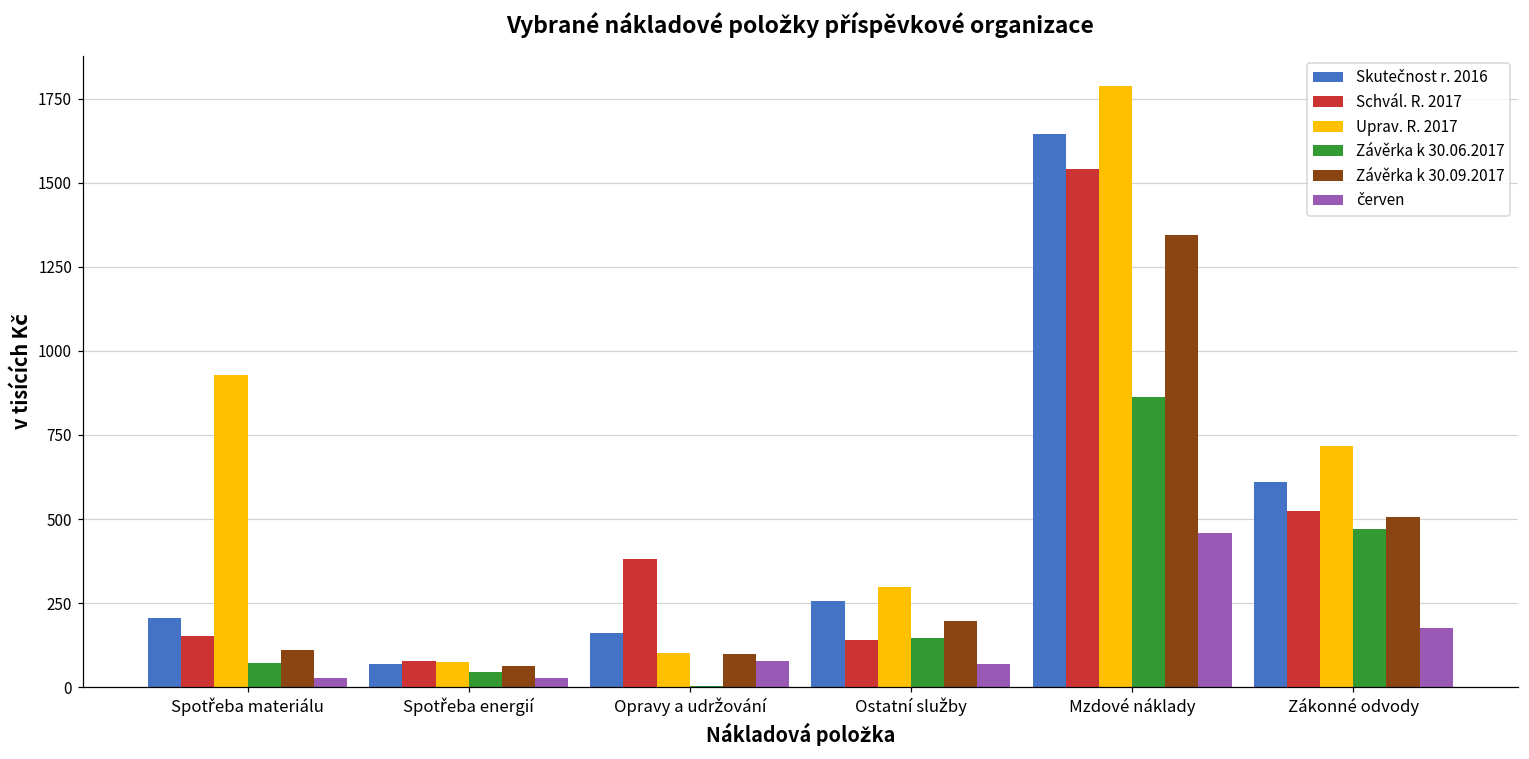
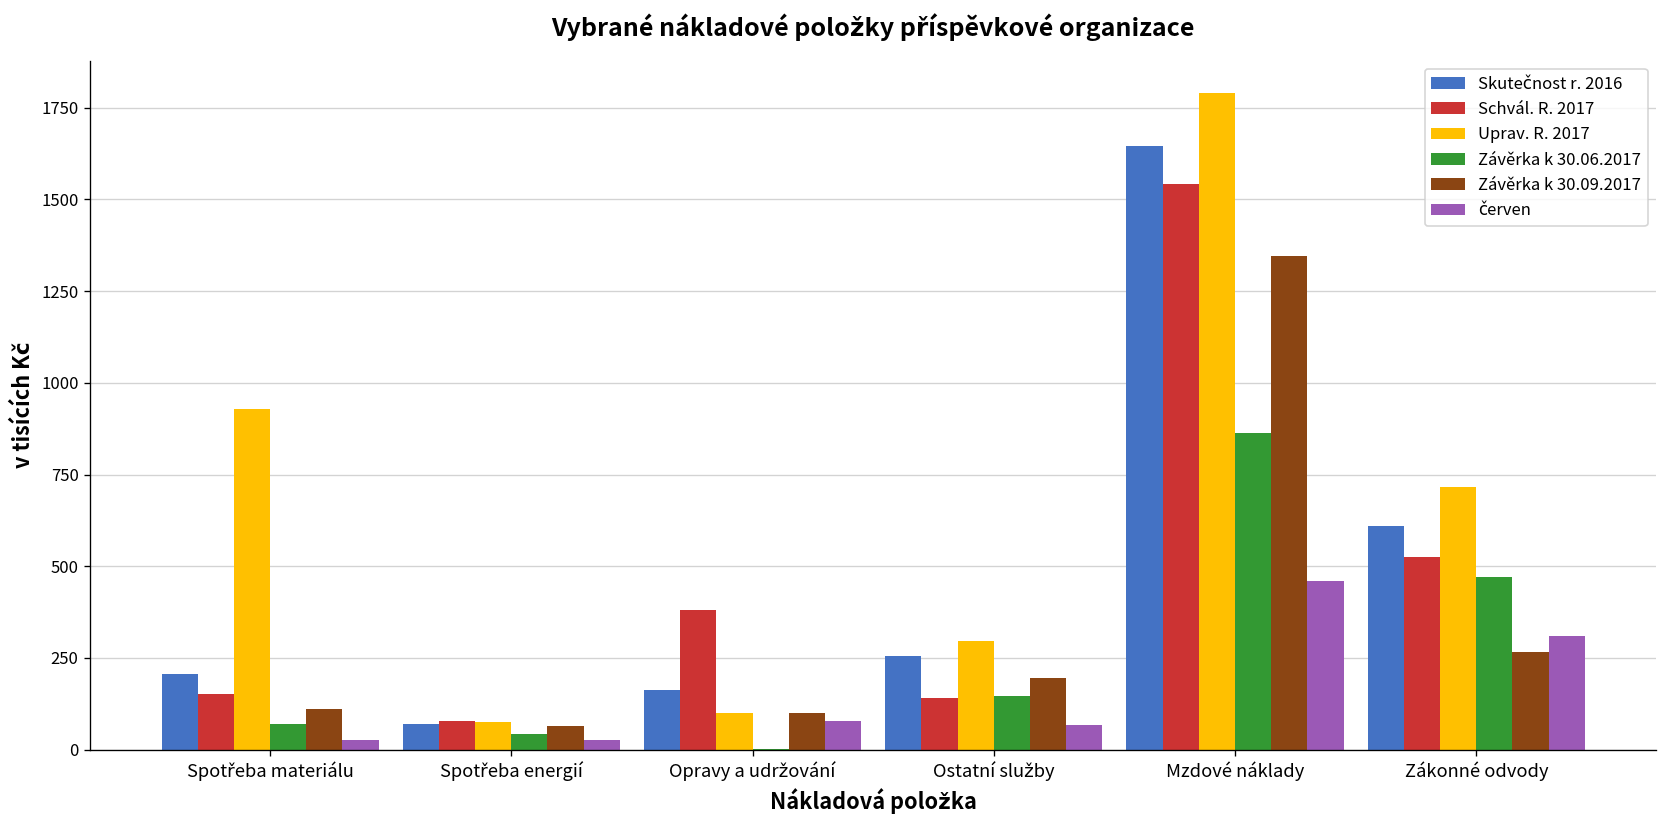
  {
    "Skutečnost r. 2016": {
      "Spotřeba materiálu": 210,
      "Spotřeba energií": 70,
      "Opravy a udržování": 160,
      "Ostatní služby": 260,
      "Mzdové náklady": 1650,
      "Zákonné odvody": 610
    },
    "Schvál. R. 2017": {
      "Spotřeba materiálu": 150,
      "Spotřeba energií": 80,
      "Opravy a udržování": 380,
      "Ostatní služby": 140,
      "Mzdové náklady": 1540,
      "Zákonné odvody": 520
    },
    "Uprav. R. 2017": {
      "Spotřeba materiálu": 930,
      "Spotřeba energií": 80,
      "Opravy a udržování": 100,
      "Ostatní služby": 300,
      "Mzdové náklady": 1790,
      "Zákonné odvody": 720
    },
    "Závěrka k 30.06.2017": {
      "Spotřeba materiálu": 70,
      "Spotřeba energií": 40,
      "Ostatní služby": 150,
      "Mzdové náklady": 860,
      "Zákonné odvody": 470
    },
    "Závěrka k 30.09.2017": {
      "Spotřeba materiálu": 110,
      "Spotřeba energií": 60,
      "Opravy a udržování": 100,
      "Ostatní služby": 200,
      "Mzdové náklady": 1350,
-     "Zákonné odvody": 510
+     "Zákonné odvody": 270
    },
    "červen": {
      "Spotřeba materiálu": 30,
      "Spotřeba energií": 30,
      "Opravy a udržování": 80,
      "Ostatní služby": 70,
      "Mzdové náklady": 460,
-     "Zákonné odvody": 180
+     "Zákonné odvody": 310
    }
  }
